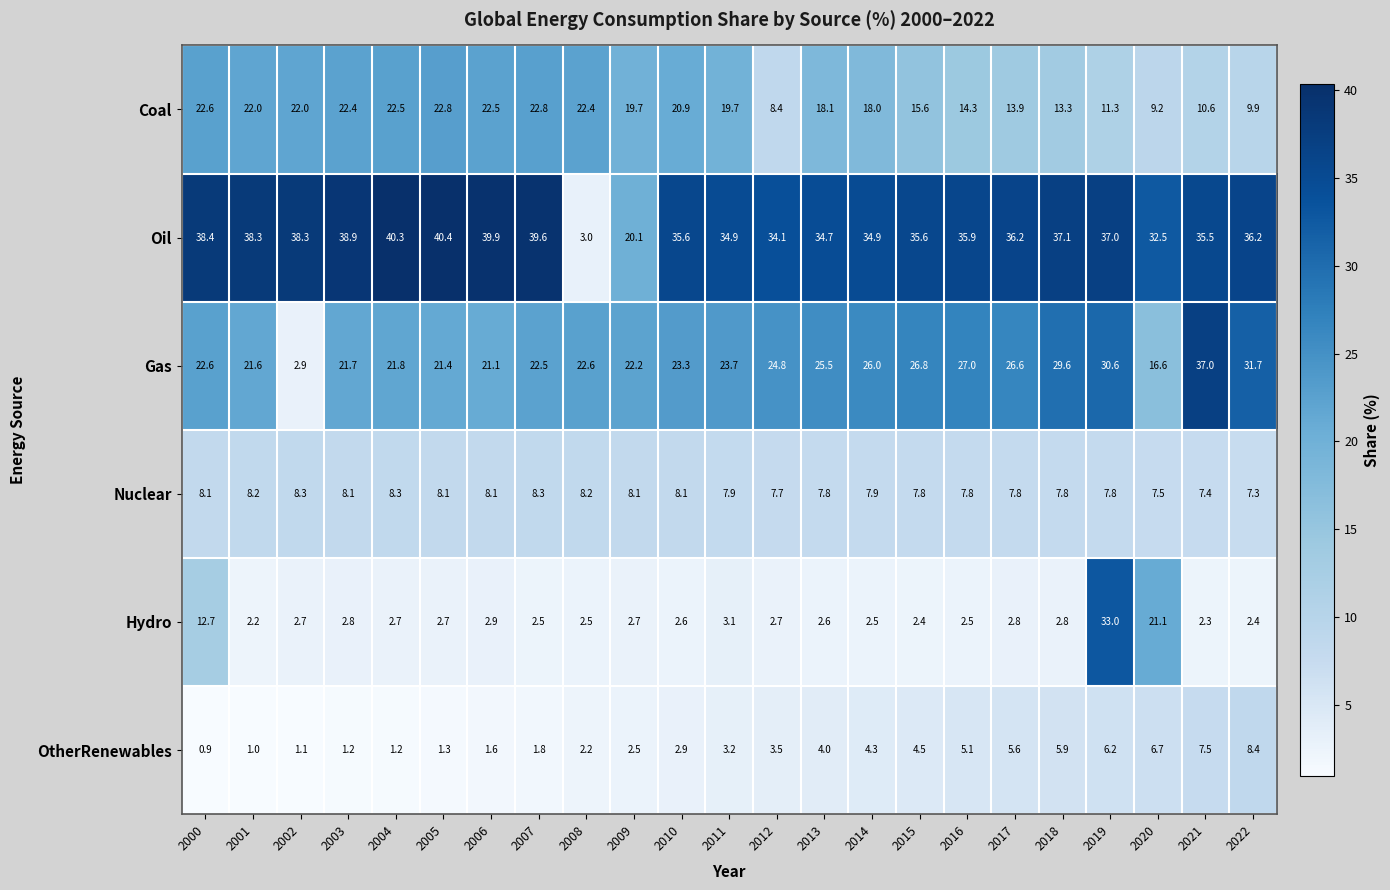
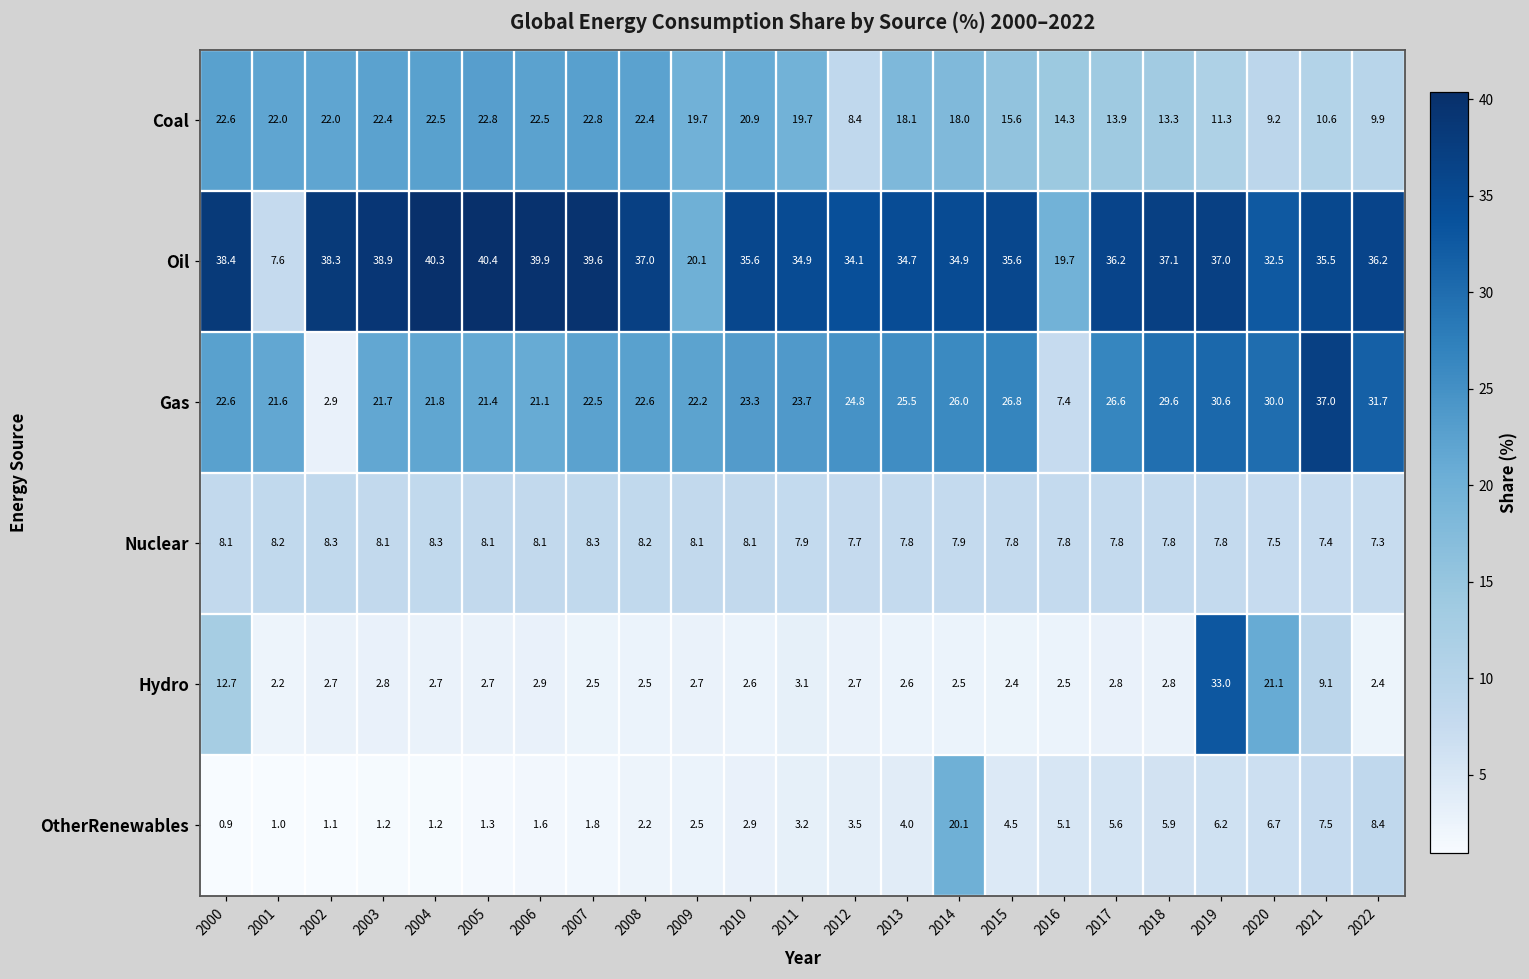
  {
    "Coal": {
      "2000": 22.6,
      "2001": 22.0,
      "2002": 22.0,
      "2003": 22.4,
      "2004": 22.5,
      "2005": 22.8,
      "2006": 22.5,
      "2007": 22.8,
      "2008": 22.4,
      "2009": 19.7,
      "2010": 20.9,
      "2011": 19.7,
      "2012": 8.4,
      "2013": 18.1,
      "2014": 18.0,
      "2015": 15.6,
      "2016": 14.3,
      "2017": 13.9,
      "2018": 13.3,
      "2019": 11.3,
      "2020": 9.2,
      "2021": 10.6,
      "2022": 9.9
    },
    "Oil": {
      "2000": 38.4,
-     "2001": 38.3,
+     "2001": 7.6,
      "2002": 38.3,
      "2003": 38.9,
      "2004": 40.3,
      "2005": 40.4,
      "2006": 39.9,
      "2007": 39.6,
-     "2008": 3.0,
+     "2008": 37.0,
      "2009": 20.1,
      "2010": 35.6,
      "2011": 34.9,
      "2012": 34.1,
      "2013": 34.7,
      "2014": 34.9,
      "2015": 35.6,
-     "2016": 35.9,
+     "2016": 19.7,
      "2017": 36.2,
      "2018": 37.1,
      "2019": 37.0,
      "2020": 32.5,
      "2021": 35.5,
      "2022": 36.2
    },
    "Gas": {
      "2000": 22.6,
      "2001": 21.6,
      "2002": 2.9,
      "2003": 21.7,
      "2004": 21.8,
      "2005": 21.4,
      "2006": 21.1,
      "2007": 22.5,
      "2008": 22.6,
      "2009": 22.2,
      "2010": 23.3,
      "2011": 23.7,
      "2012": 24.8,
      "2013": 25.5,
      "2014": 26.0,
      "2015": 26.8,
-     "2016": 27.0,
+     "2016": 7.4,
      "2017": 26.6,
      "2018": 29.6,
      "2019": 30.6,
-     "2020": 16.6,
+     "2020": 30.0,
      "2021": 37.0,
      "2022": 31.7
    },
    "Nuclear": {
      "2000": 8.1,
      "2001": 8.2,
      "2002": 8.3,
      "2003": 8.1,
      "2004": 8.3,
      "2005": 8.1,
      "2006": 8.1,
      "2007": 8.3,
      "2008": 8.2,
      "2009": 8.1,
      "2010": 8.1,
      "2011": 7.9,
      "2012": 7.7,
      "2013": 7.8,
      "2014": 7.9,
      "2015": 7.8,
      "2016": 7.8,
      "2017": 7.8,
      "2018": 7.8,
      "2019": 7.8,
      "2020": 7.5,
      "2021": 7.4,
      "2022": 7.3
    },
    "Hydro": {
      "2000": 12.7,
      "2001": 2.2,
      "2002": 2.7,
      "2003": 2.8,
      "2004": 2.7,
      "2005": 2.7,
      "2006": 2.9,
      "2007": 2.5,
      "2008": 2.5,
      "2009": 2.7,
      "2010": 2.6,
      "2011": 3.1,
      "2012": 2.7,
      "2013": 2.6,
      "2014": 2.5,
      "2015": 2.4,
      "2016": 2.5,
      "2017": 2.8,
      "2018": 2.8,
      "2019": 33.0,
      "2020": 21.1,
-     "2021": 2.3,
+     "2021": 9.1,
      "2022": 2.4
    },
    "OtherRenewables": {
      "2000": 0.9,
      "2001": 1.0,
      "2002": 1.1,
      "2003": 1.2,
      "2004": 1.2,
      "2005": 1.3,
      "2006": 1.6,
      "2007": 1.8,
      "2008": 2.2,
      "2009": 2.5,
      "2010": 2.9,
      "2011": 3.2,
      "2012": 3.5,
      "2013": 4.0,
-     "2014": 4.3,
+     "2014": 20.1,
      "2015": 4.5,
      "2016": 5.1,
      "2017": 5.6,
      "2018": 5.9,
      "2019": 6.2,
      "2020": 6.7,
      "2021": 7.5,
      "2022": 8.4
    }
  }
